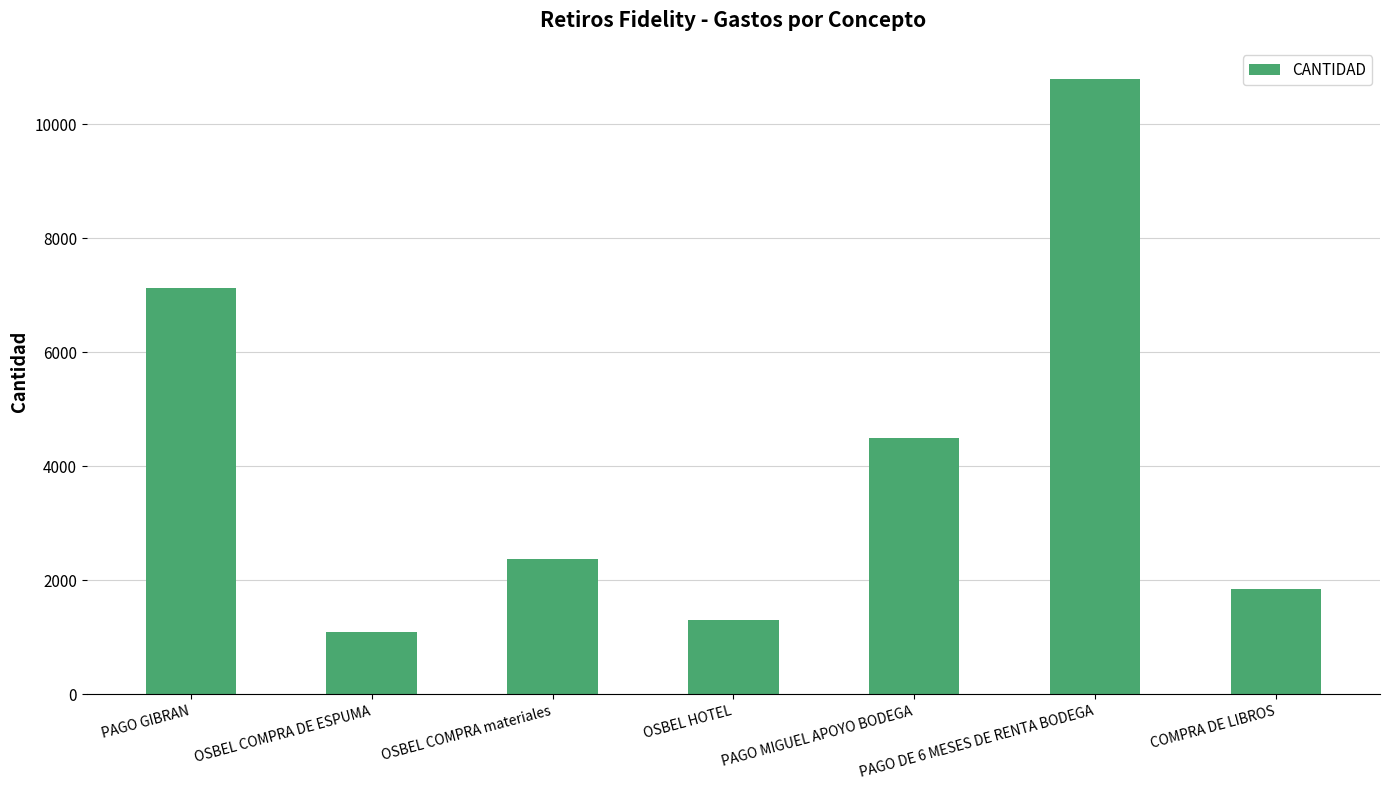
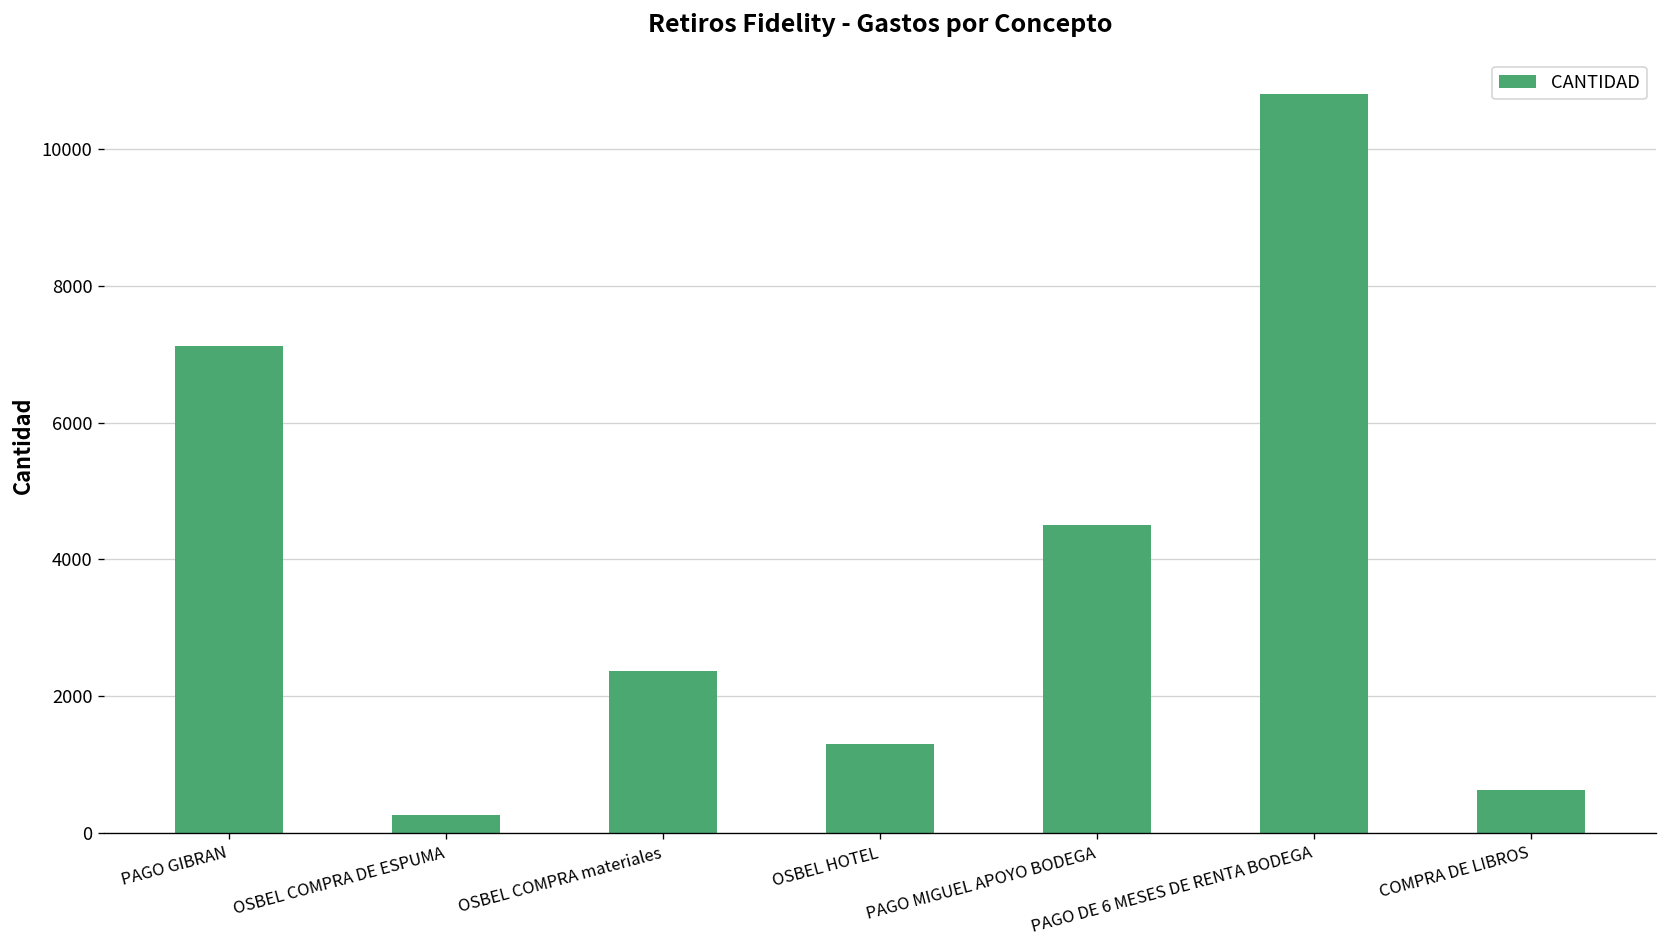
  {
    "PAGO GIBRAN": 7100,
-   "OSBEL COMPRA DE ESPUMA": 1100,
+   "OSBEL COMPRA DE ESPUMA": 300,
    "OSBEL COMPRA materiales": 2400,
    "OSBEL HOTEL": 1300,
    "PAGO MIGUEL APOYO BODEGA": 4500,
    "PAGO DE 6 MESES DE RENTA BODEGA": 10800,
-   "COMPRA DE LIBROS": 1800
+   "COMPRA DE LIBROS": 600
  }
